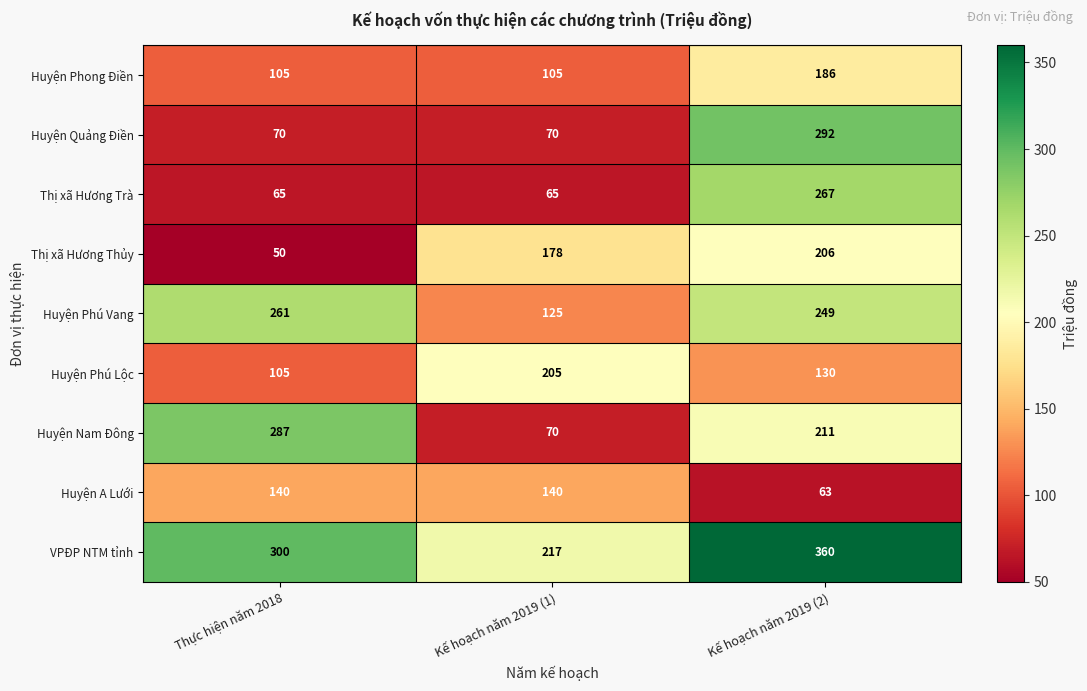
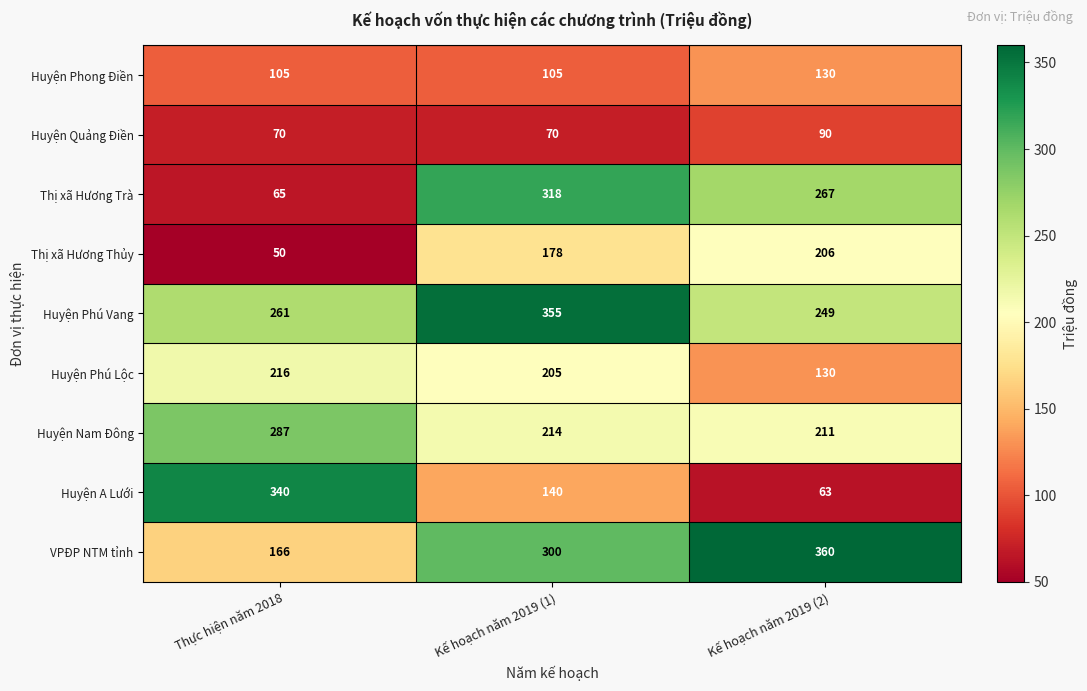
  {
    "Huyện Phong Điền": {
      "Thực hiện năm 2018": 105,
      "Kế hoạch năm 2019 (1)": 105,
-     "Kế hoạch năm 2019 (2)": 186
+     "Kế hoạch năm 2019 (2)": 130
    },
    "Huyện Quảng Điền": {
      "Thực hiện năm 2018": 70,
      "Kế hoạch năm 2019 (1)": 70,
-     "Kế hoạch năm 2019 (2)": 292
+     "Kế hoạch năm 2019 (2)": 90
    },
    "Thị xã Hương Trà": {
      "Thực hiện năm 2018": 65,
-     "Kế hoạch năm 2019 (1)": 65,
+     "Kế hoạch năm 2019 (1)": 318,
      "Kế hoạch năm 2019 (2)": 267
    },
    "Thị xã Hương Thủy": {
      "Thực hiện năm 2018": 50,
      "Kế hoạch năm 2019 (1)": 178,
      "Kế hoạch năm 2019 (2)": 206
    },
    "Huyện Phú Vang": {
      "Thực hiện năm 2018": 261,
-     "Kế hoạch năm 2019 (1)": 125,
+     "Kế hoạch năm 2019 (1)": 355,
      "Kế hoạch năm 2019 (2)": 249
    },
    "Huyện Phú Lộc": {
-     "Thực hiện năm 2018": 105,
+     "Thực hiện năm 2018": 216,
      "Kế hoạch năm 2019 (1)": 205,
      "Kế hoạch năm 2019 (2)": 130
    },
    "Huyện Nam Đông": {
      "Thực hiện năm 2018": 287,
-     "Kế hoạch năm 2019 (1)": 70,
+     "Kế hoạch năm 2019 (1)": 214,
      "Kế hoạch năm 2019 (2)": 211
    },
    "Huyện A Lưới": {
-     "Thực hiện năm 2018": 140,
+     "Thực hiện năm 2018": 340,
      "Kế hoạch năm 2019 (1)": 140,
      "Kế hoạch năm 2019 (2)": 63
    },
    "VPĐP NTM tỉnh": {
-     "Thực hiện năm 2018": 300,
-     "Kế hoạch năm 2019 (1)": 217,
+     "Thực hiện năm 2018": 166,
+     "Kế hoạch năm 2019 (1)": 300,
      "Kế hoạch năm 2019 (2)": 360
    }
  }
